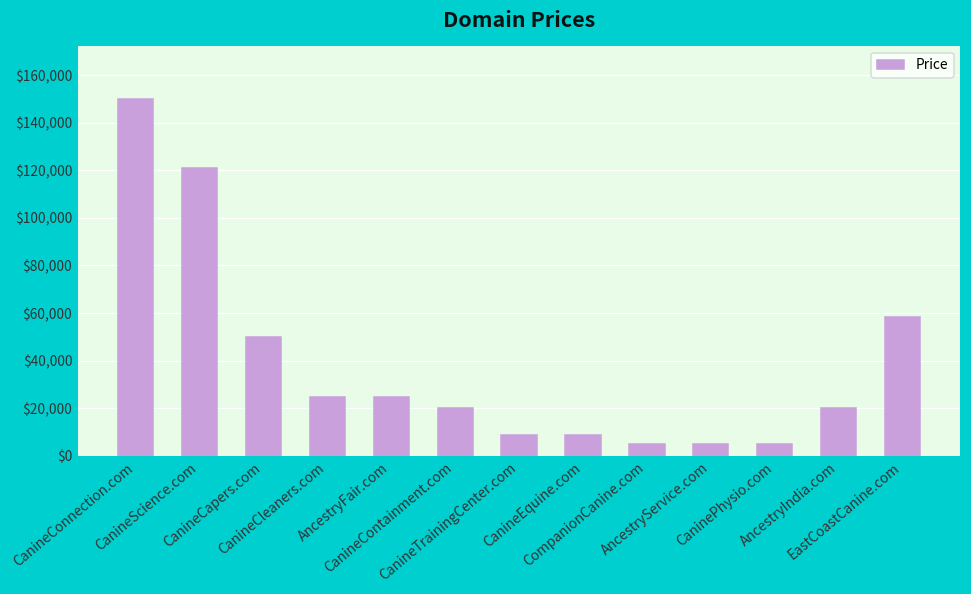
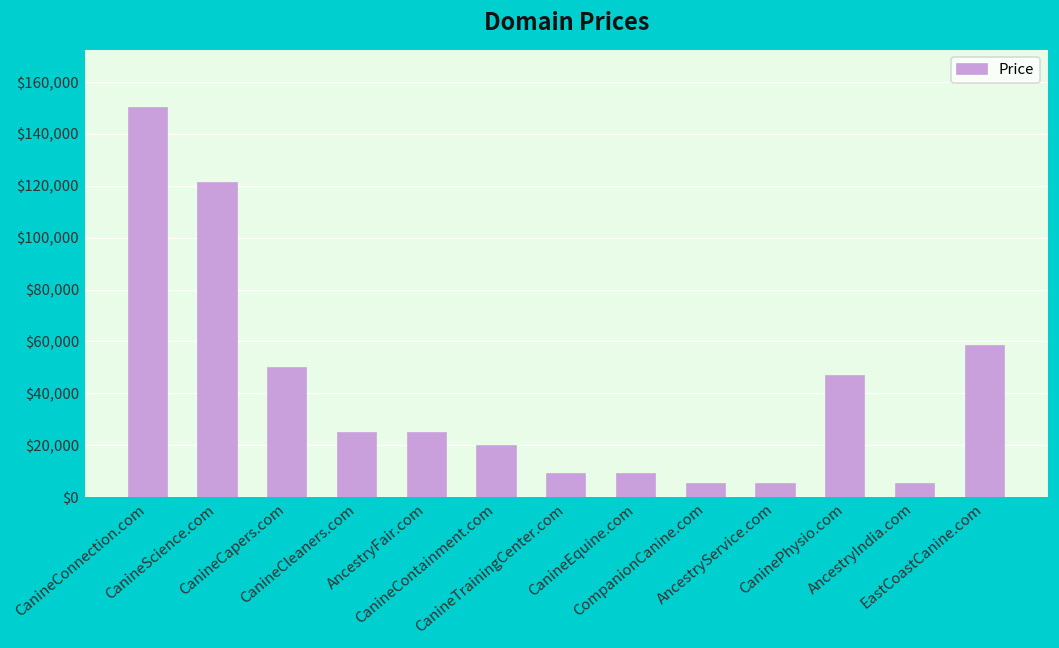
  {
    "CanineConnection.com": "$150,000",
    "CanineScience.com": "$121,000",
    "CanineCapers.com": "$50,000",
    "CanineCleaners.com": "$25,000",
    "AncestryFair.com": "$25,000",
    "CanineContainment.com": "$20,000",
    "CanineTrainingCenter.com": "$9,000",
    "CanineEquine.com": "$9,000",
    "CompanionCanine.com": "$5,000",
    "AncestryService.com": "$5,000",
-   "CaninePhysio.com": "$5,000",
-   "AncestryIndia.com": "$20,000",
+   "CaninePhysio.com": "$47,000",
+   "AncestryIndia.com": "$5,000",
    "EastCoastCanine.com": "$58,000"
  }
